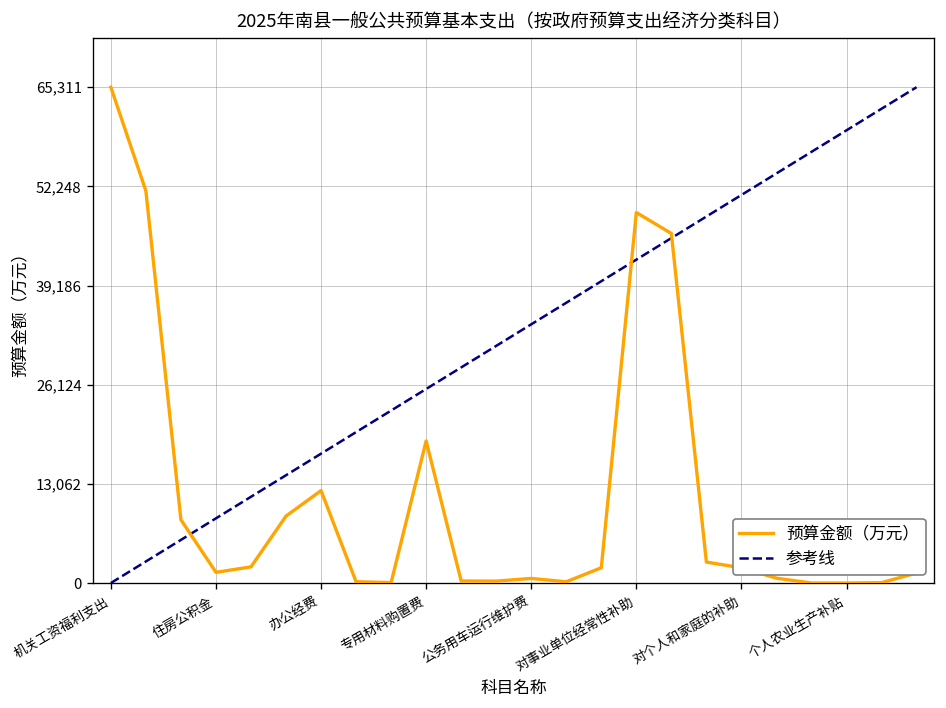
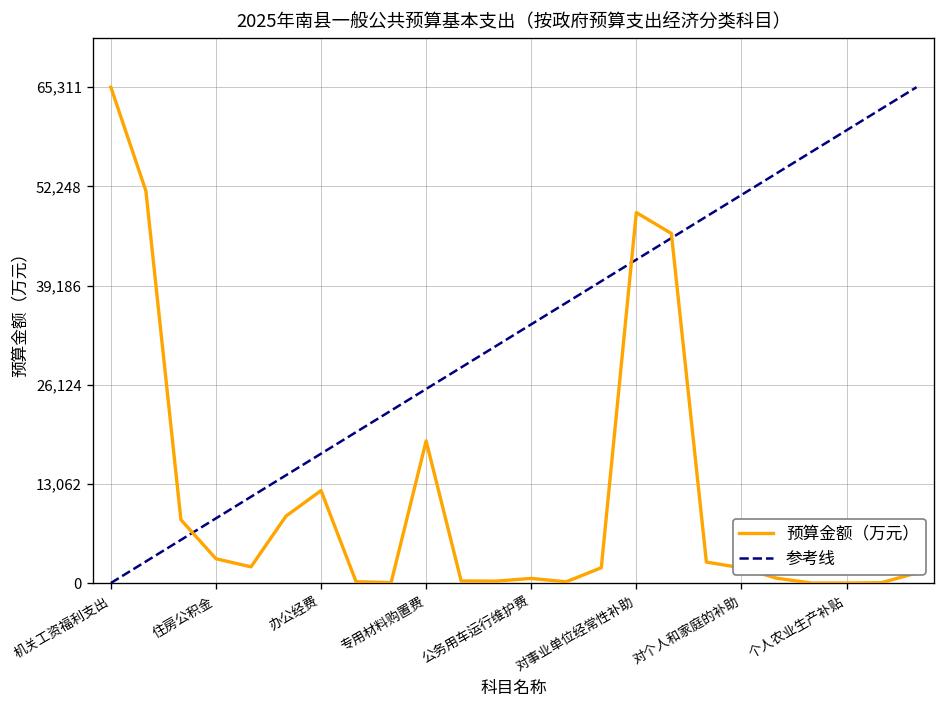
  {
    "预算金额（万元）": {
      "机关工资福利支出": "65,000",
-     "住房公积金": "1,000",
+     "住房公积金": "3,000",
      "办公经费": "12,000",
      "专用材料购置费": "19,000",
      "公务用车运行维护费": "1,000",
      "对事业单位经常性补助": "49,000",
      "个人农业生产补贴": "0"
    },
    "参考线": {
      "机关工资福利支出": "0",
      "住房公积金": "9,000",
      "办公经费": "17,000",
      "专用材料购置费": "26,000",
      "公务用车运行维护费": "34,000",
      "对事业单位经常性补助": "43,000",
      "对个人和家庭的补助": "51,000",
      "个人农业生产补贴": "60,000"
    }
  }
